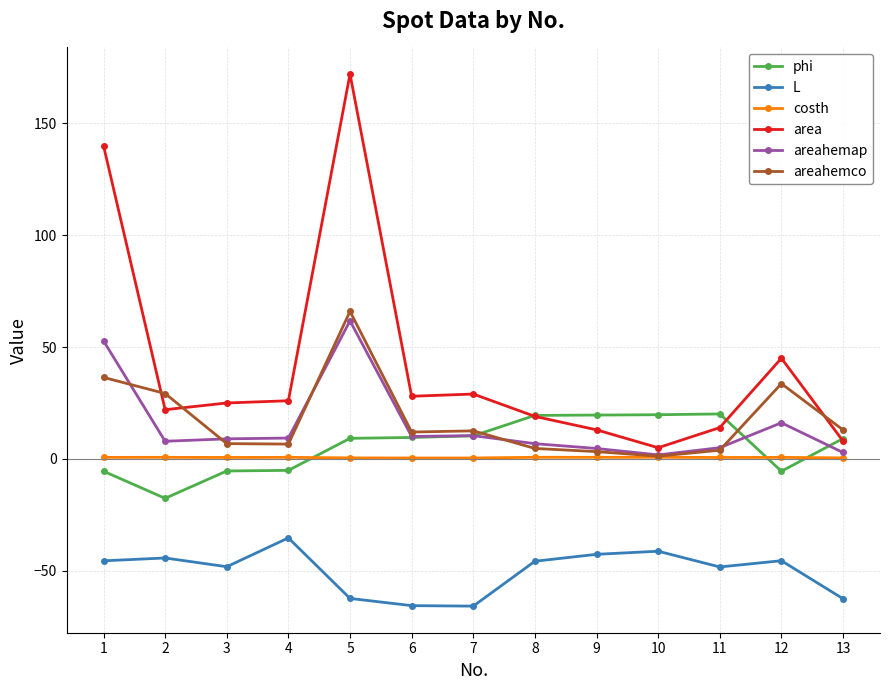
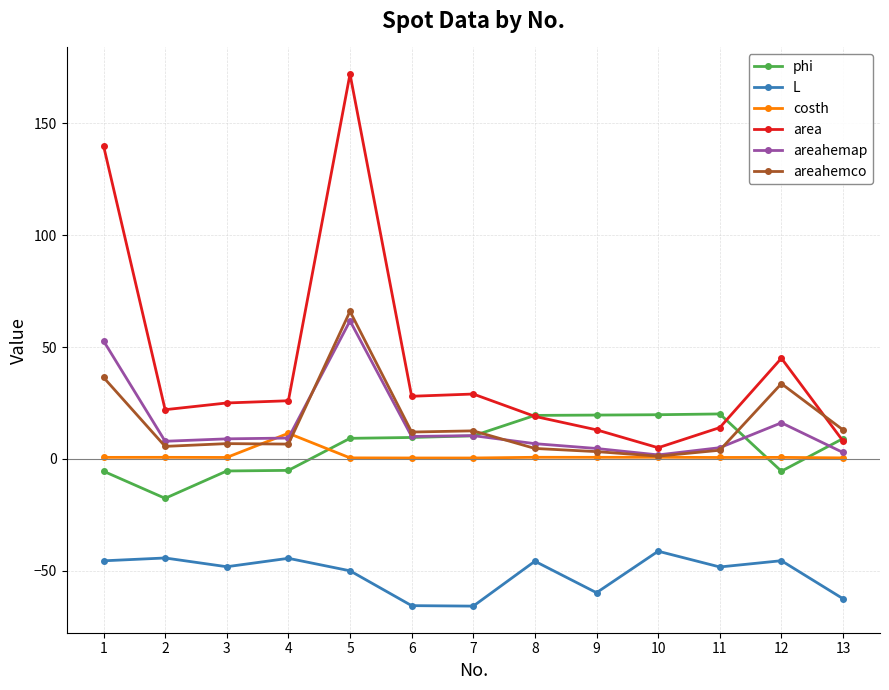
  {
    "phi": {
      "1": -6,
      "2": -18,
      "3": -5,
      "4": -5,
      "5": 9,
      "9": 20,
      "10": 20,
      "11": 20,
      "12": -5
    },
    "L": {
      "1": -46,
      "2": -44,
      "3": -48,
-     "4": -35,
-     "5": -62,
+     "4": -44,
+     "5": -50,
      "6": -66,
      "7": -66,
      "8": -46,
-     "9": -43,
+     "9": -60,
      "10": -41,
      "11": -48,
      "12": -45,
      "13": -62
    },
    "costh": {
      "1": 1,
      "2": 1,
      "3": 1,
-     "4": 1,
+     "4": 11,
      "5": 0,
      "6": 0,
      "7": 0,
      "8": 1,
      "9": 1,
      "11": 1,
      "12": 1,
      "13": 0
    },
    "area": {
      "1": 140,
      "2": 22,
      "3": 25,
      "4": 26,
      "5": 172,
      "6": 28,
      "7": 29,
      "9": 13,
      "10": 5,
      "11": 14,
      "12": 45
    },
    "areahemap": {
      "1": 53,
      "2": 8,
      "3": 9,
      "4": 9,
      "5": 62,
      "8": 7,
      "9": 5,
      "12": 16,
      "13": 3
    },
    "areahemco": {
      "1": 36,
-     "2": 29,
+     "2": 6,
      "3": 7,
      "4": 7,
      "5": 66,
      "6": 12,
      "7": 13,
      "8": 5,
      "9": 3,
      "12": 34,
      "13": 13
    }
  }
